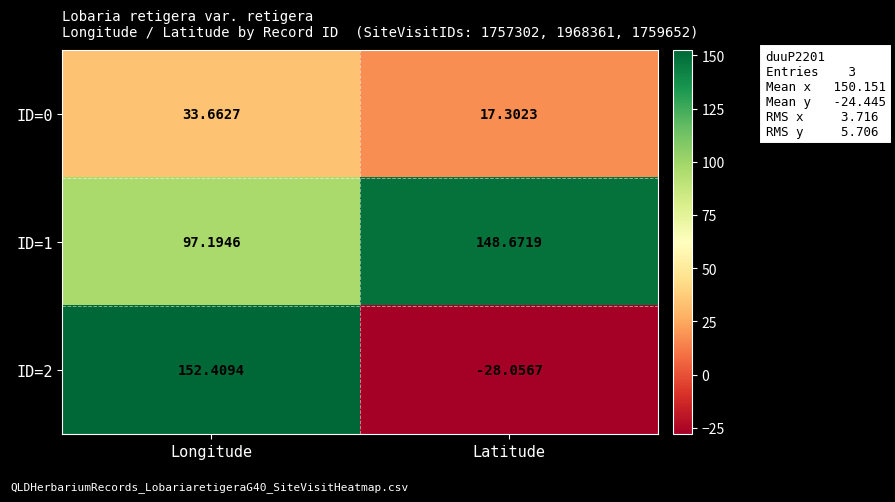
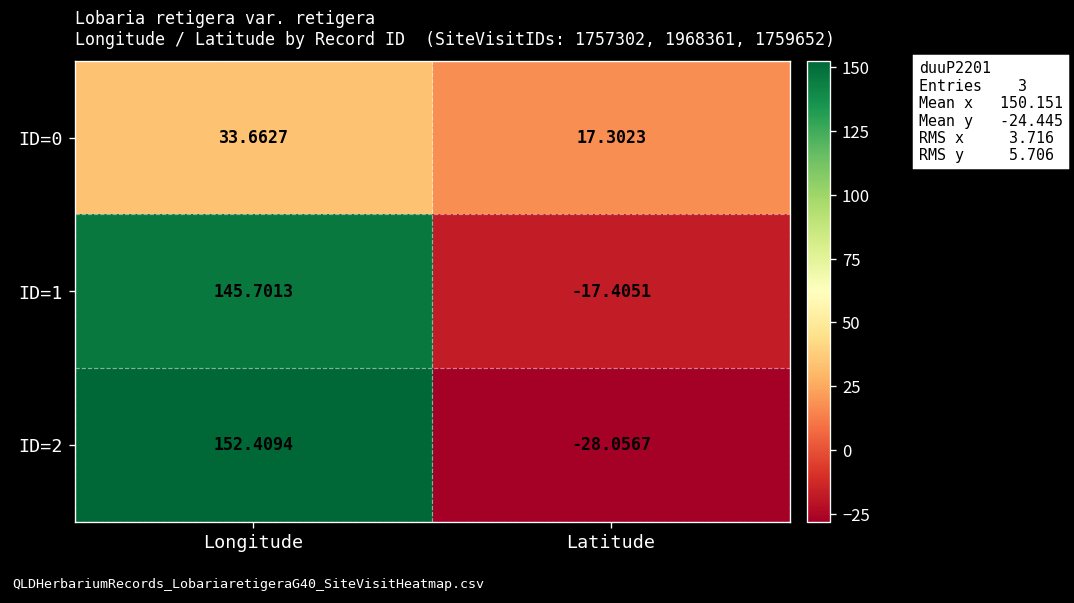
  {
    "ID=0": {
      "Longitude": 33.6627,
      "Latitude": 17.3023
    },
    "ID=1": {
-     "Longitude": 97.1946,
-     "Latitude": 148.6719
+     "Longitude": 145.7013,
+     "Latitude": -17.4051
    },
    "ID=2": {
      "Longitude": 152.4094,
      "Latitude": -28.0567
    }
  }
